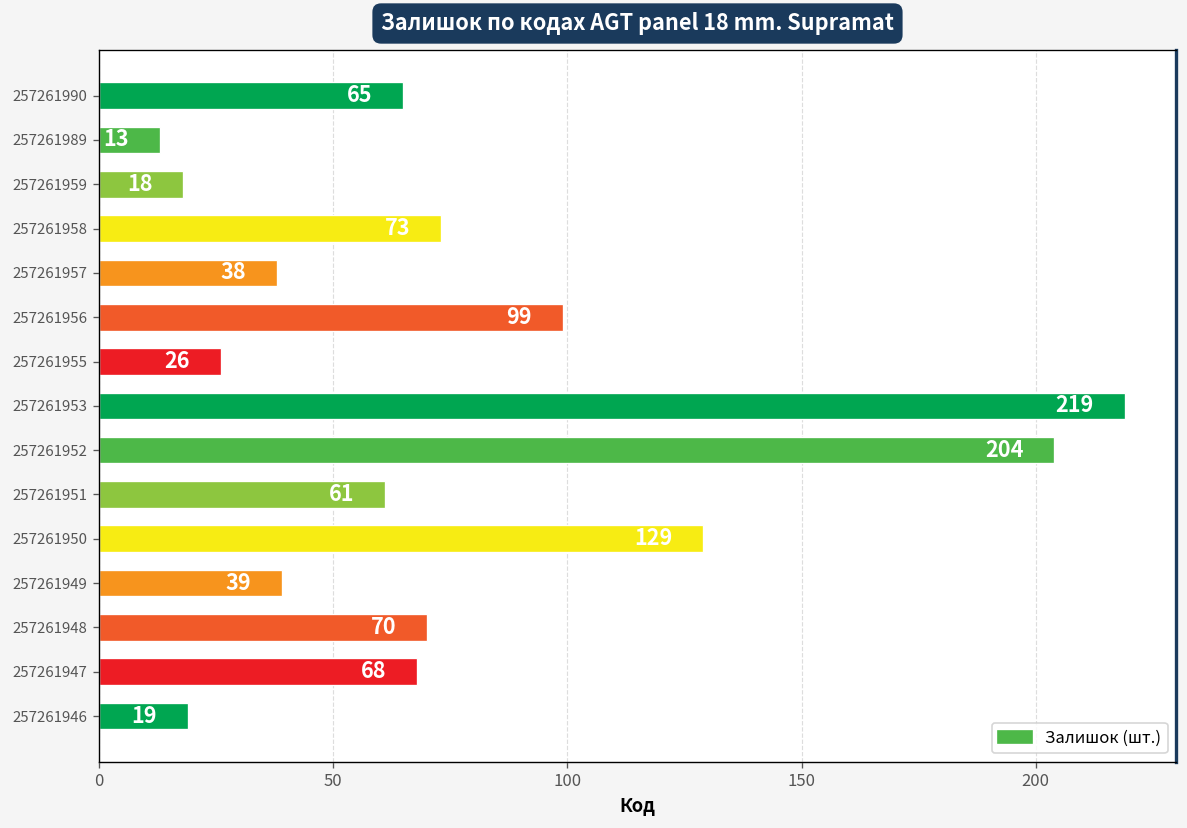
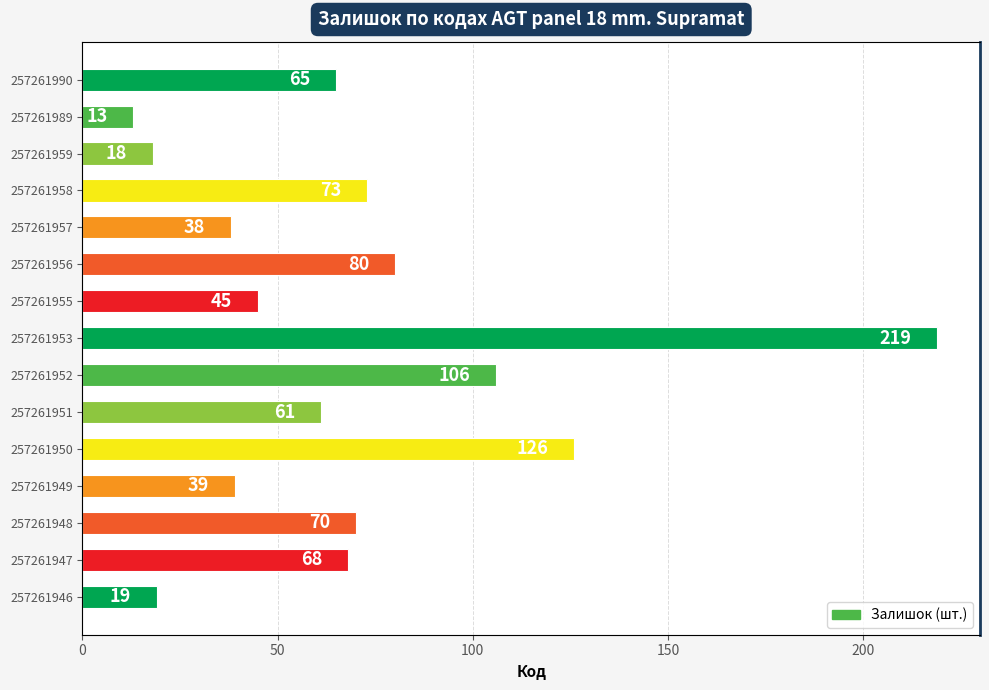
  {
    "257261990": 65,
    "257261989": 13,
    "257261959": 18,
    "257261958": 73,
    "257261957": 38,
-   "257261956": 99,
-   "257261955": 26,
+   "257261956": 80,
+   "257261955": 45,
    "257261953": 219,
-   "257261952": 204,
+   "257261952": 106,
    "257261951": 61,
-   "257261950": 129,
+   "257261950": 126,
    "257261949": 39,
    "257261948": 70,
    "257261947": 68,
    "257261946": 19
  }
